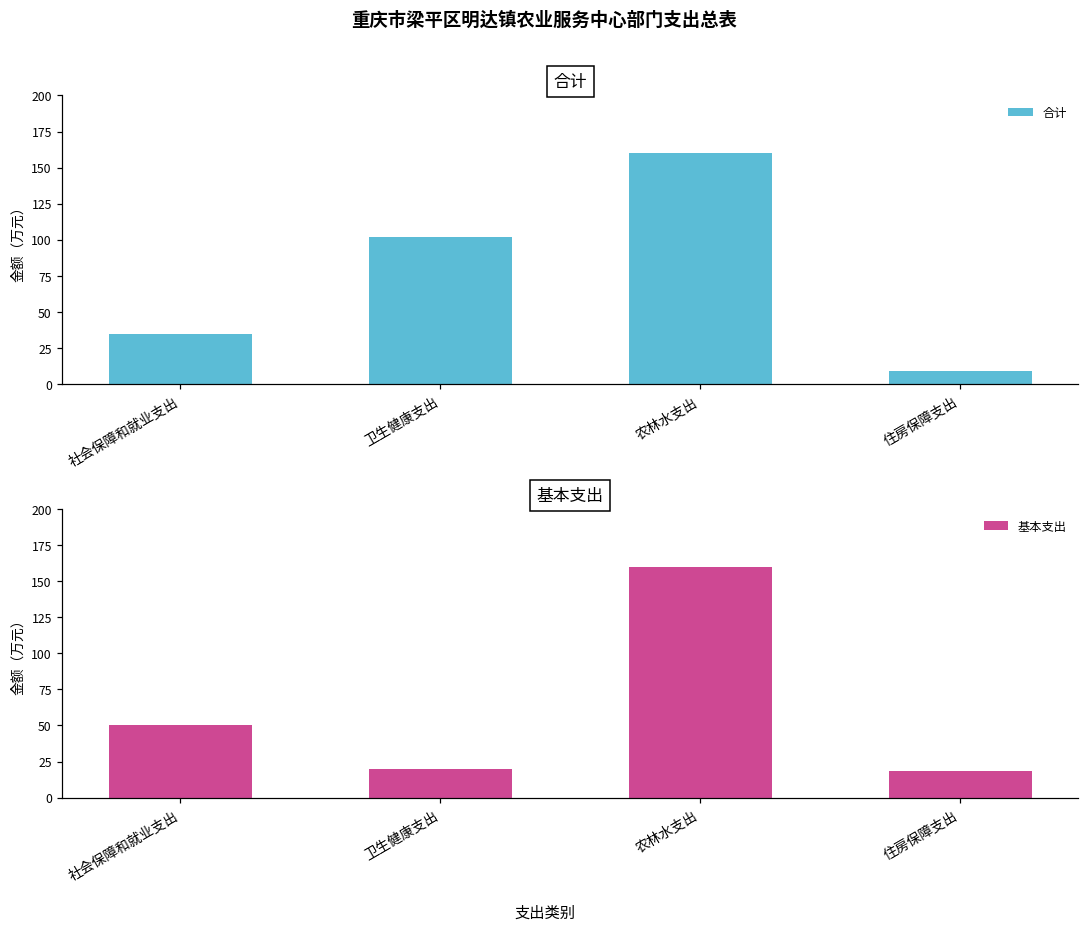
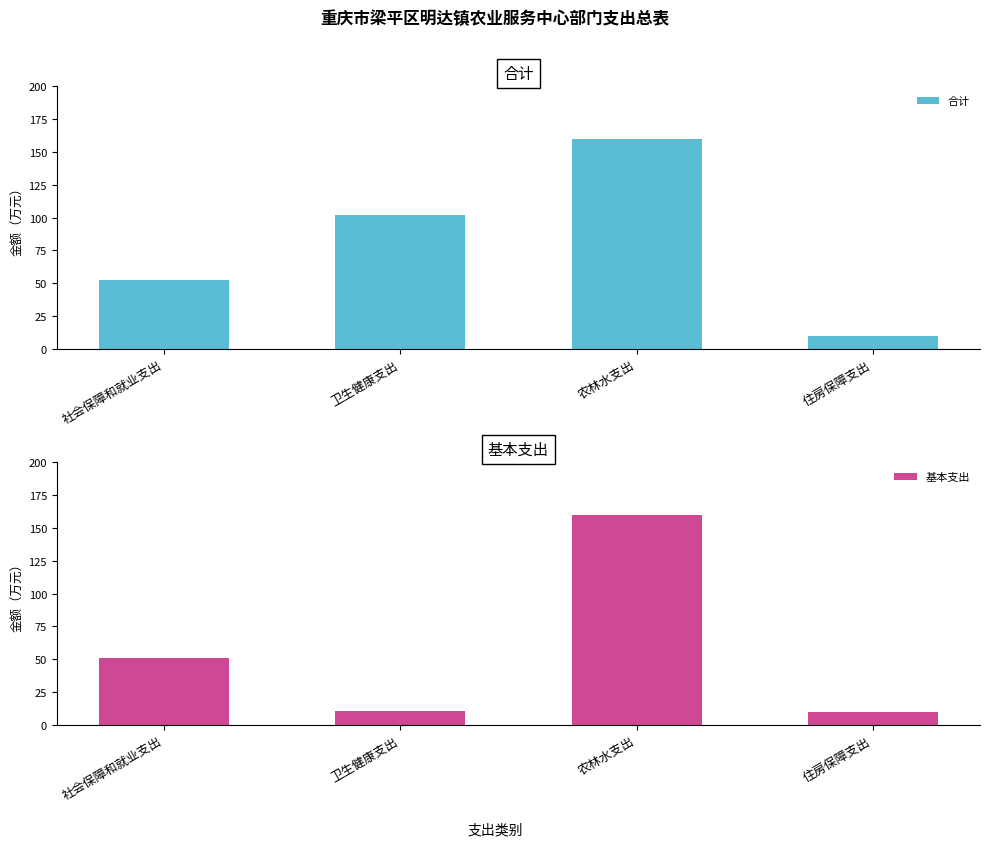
  {
    "合计": {
-     "社会保障和就业支出": 35,
+     "社会保障和就业支出": 52,
      "卫生健康支出": 102,
      "农林水支出": 160,
      "住房保障支出": 9
    },
    "基本支出": {
      "社会保障和就业支出": 51,
-     "卫生健康支出": 20,
+     "卫生健康支出": 10,
      "农林水支出": 160,
-     "住房保障支出": 18
+     "住房保障支出": 9
    }
  }
